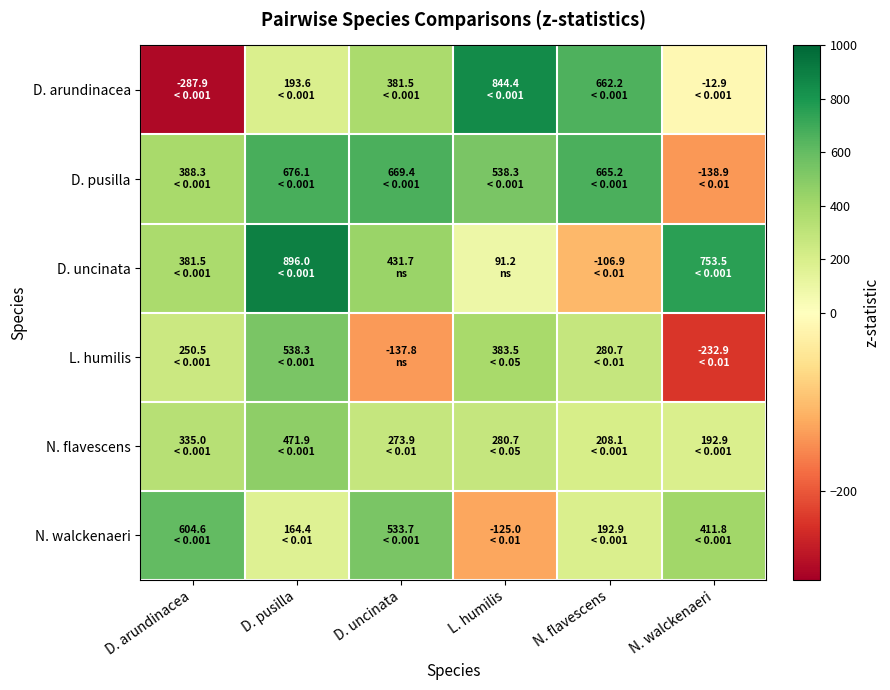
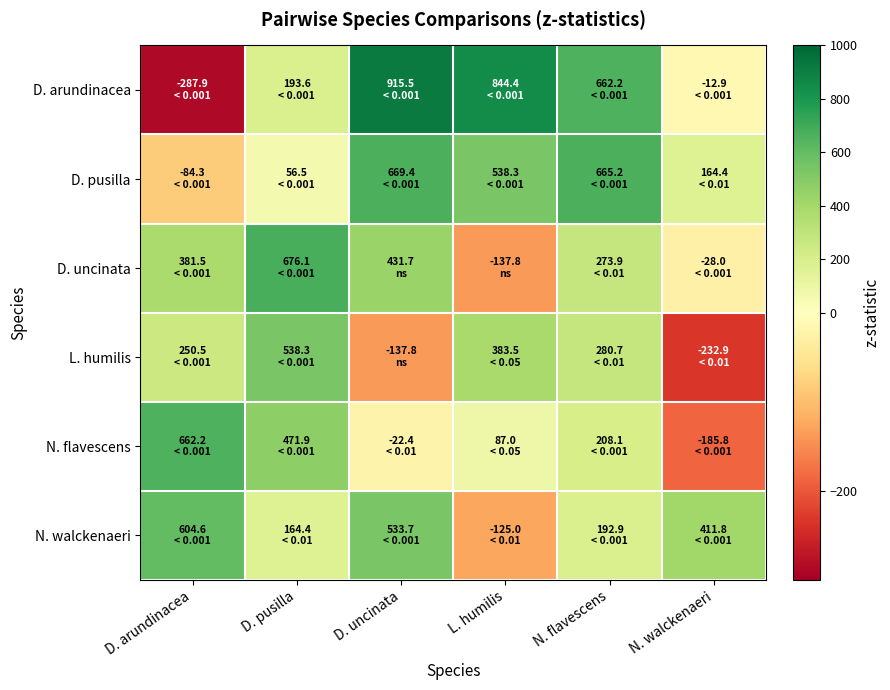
  {
    "D. arundinacea": {
-     "D. uncinata": 381.5
+     "D. uncinata": 915.5
    },
    "D. pusilla": {
-     "D. arundinacea": 388.3,
-     "D. pusilla": 676.1,
-     "N. walckenaeri": -138.9
+     "D. arundinacea": -84.3,
+     "D. pusilla": 56.5,
+     "N. walckenaeri": 164.4
    },
    "D. uncinata": {
-     "D. pusilla": 896.0,
+     "D. pusilla": 676.1,
      "D. uncinata": 431.7,
-     "L. humilis": 91.2,
-     "N. flavescens": -106.9,
-     "N. walckenaeri": 753.5
+     "L. humilis": -137.8,
+     "N. flavescens": 273.9,
+     "N. walckenaeri": -28.0
    },
    "L. humilis": {
      "D. uncinata": -137.8
    },
    "N. flavescens": {
-     "D. arundinacea": 335.0,
-     "D. uncinata": 273.9,
-     "L. humilis": 280.7,
-     "N. walckenaeri": 192.9
+     "D. arundinacea": 662.2,
+     "D. uncinata": -22.4,
+     "L. humilis": 87.0,
+     "N. walckenaeri": -185.8
    }
  }
